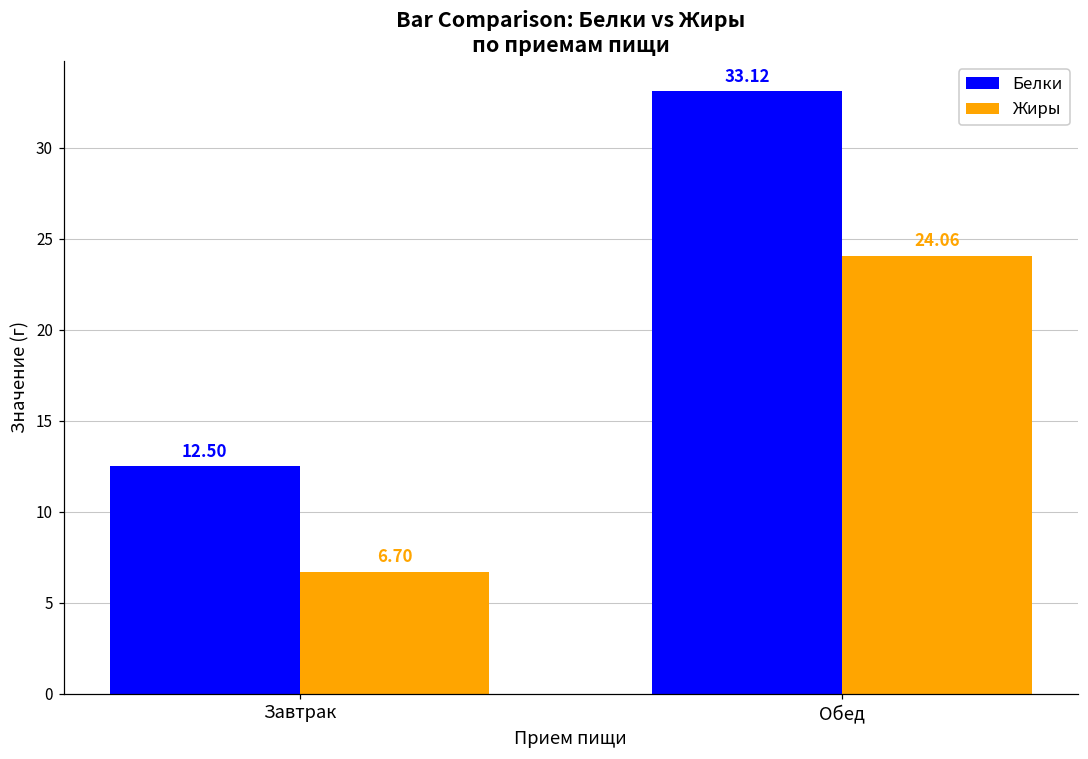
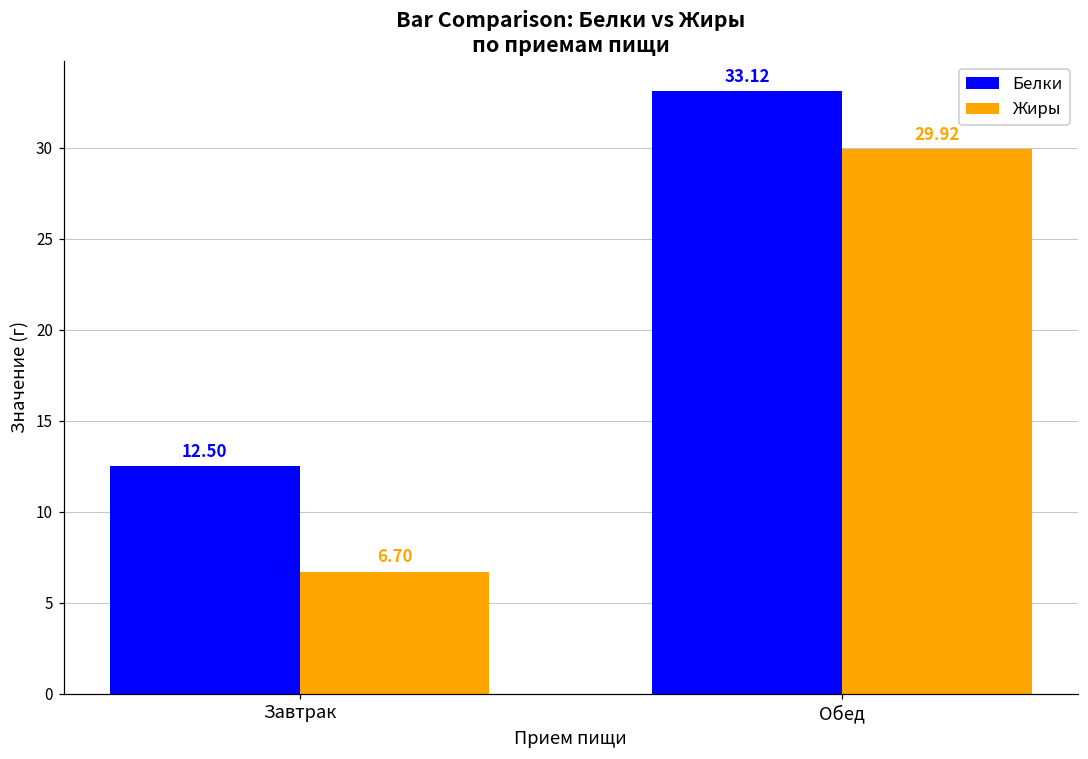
  {
    "Белки": {
      "Завтрак": 12.50,
      "Обед": 33.12
    },
    "Жиры": {
      "Завтрак": 6.70,
-     "Обед": 24.06
+     "Обед": 29.92
    }
  }
